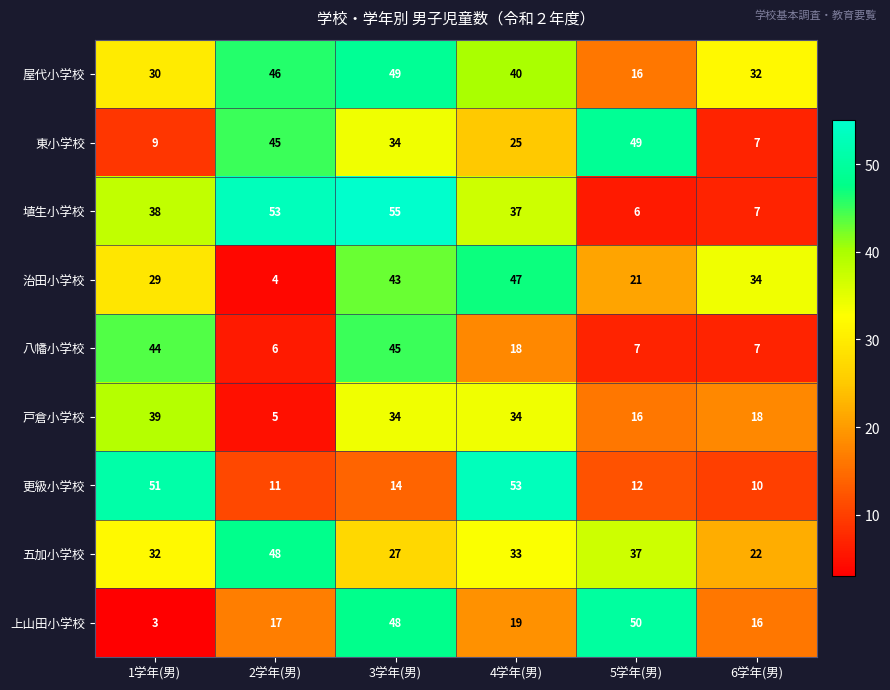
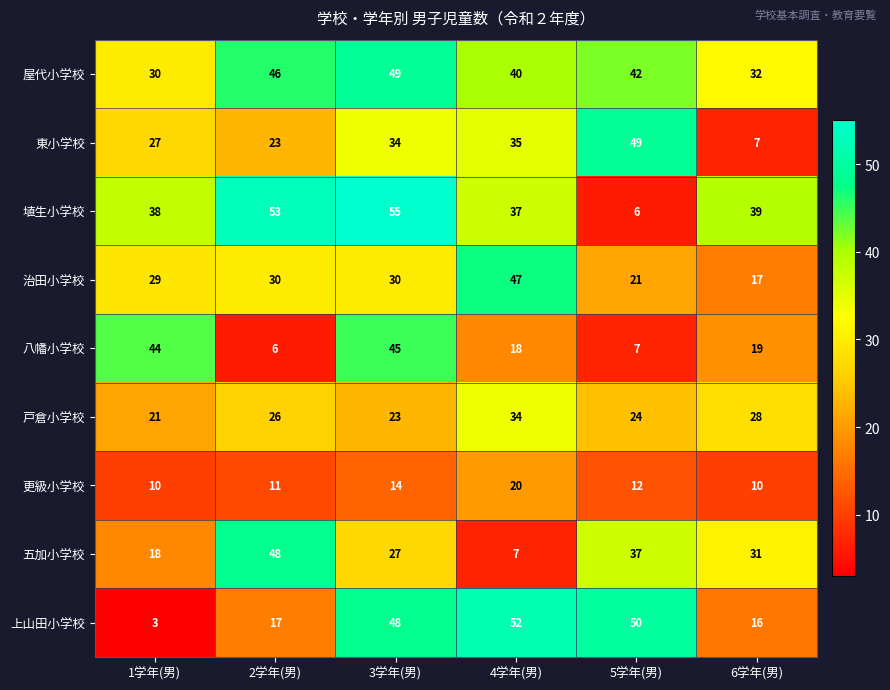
  {
    "屋代小学校": {
      "1学年(男)": 30,
      "2学年(男)": 46,
      "3学年(男)": 49,
      "4学年(男)": 40,
-     "5学年(男)": 16,
+     "5学年(男)": 42,
      "6学年(男)": 32
    },
    "東小学校": {
-     "1学年(男)": 9,
-     "2学年(男)": 45,
+     "1学年(男)": 27,
+     "2学年(男)": 23,
      "3学年(男)": 34,
-     "4学年(男)": 25,
+     "4学年(男)": 35,
      "5学年(男)": 49,
      "6学年(男)": 7
    },
    "埴生小学校": {
      "1学年(男)": 38,
      "2学年(男)": 53,
      "3学年(男)": 55,
      "4学年(男)": 37,
      "5学年(男)": 6,
-     "6学年(男)": 7
+     "6学年(男)": 39
    },
    "治田小学校": {
      "1学年(男)": 29,
-     "2学年(男)": 4,
-     "3学年(男)": 43,
+     "2学年(男)": 30,
+     "3学年(男)": 30,
      "4学年(男)": 47,
      "5学年(男)": 21,
-     "6学年(男)": 34
+     "6学年(男)": 17
    },
    "八幡小学校": {
      "1学年(男)": 44,
      "2学年(男)": 6,
      "3学年(男)": 45,
      "4学年(男)": 18,
      "5学年(男)": 7,
-     "6学年(男)": 7
+     "6学年(男)": 19
    },
    "戸倉小学校": {
-     "1学年(男)": 39,
-     "2学年(男)": 5,
-     "3学年(男)": 34,
+     "1学年(男)": 21,
+     "2学年(男)": 26,
+     "3学年(男)": 23,
      "4学年(男)": 34,
-     "5学年(男)": 16,
-     "6学年(男)": 18
+     "5学年(男)": 24,
+     "6学年(男)": 28
    },
    "更級小学校": {
-     "1学年(男)": 51,
+     "1学年(男)": 10,
      "2学年(男)": 11,
      "3学年(男)": 14,
-     "4学年(男)": 53,
+     "4学年(男)": 20,
      "5学年(男)": 12,
      "6学年(男)": 10
    },
    "五加小学校": {
-     "1学年(男)": 32,
+     "1学年(男)": 18,
      "2学年(男)": 48,
      "3学年(男)": 27,
-     "4学年(男)": 33,
+     "4学年(男)": 7,
      "5学年(男)": 37,
-     "6学年(男)": 22
+     "6学年(男)": 31
    },
    "上山田小学校": {
      "1学年(男)": 3,
      "2学年(男)": 17,
      "3学年(男)": 48,
-     "4学年(男)": 19,
+     "4学年(男)": 52,
      "5学年(男)": 50,
      "6学年(男)": 16
    }
  }
